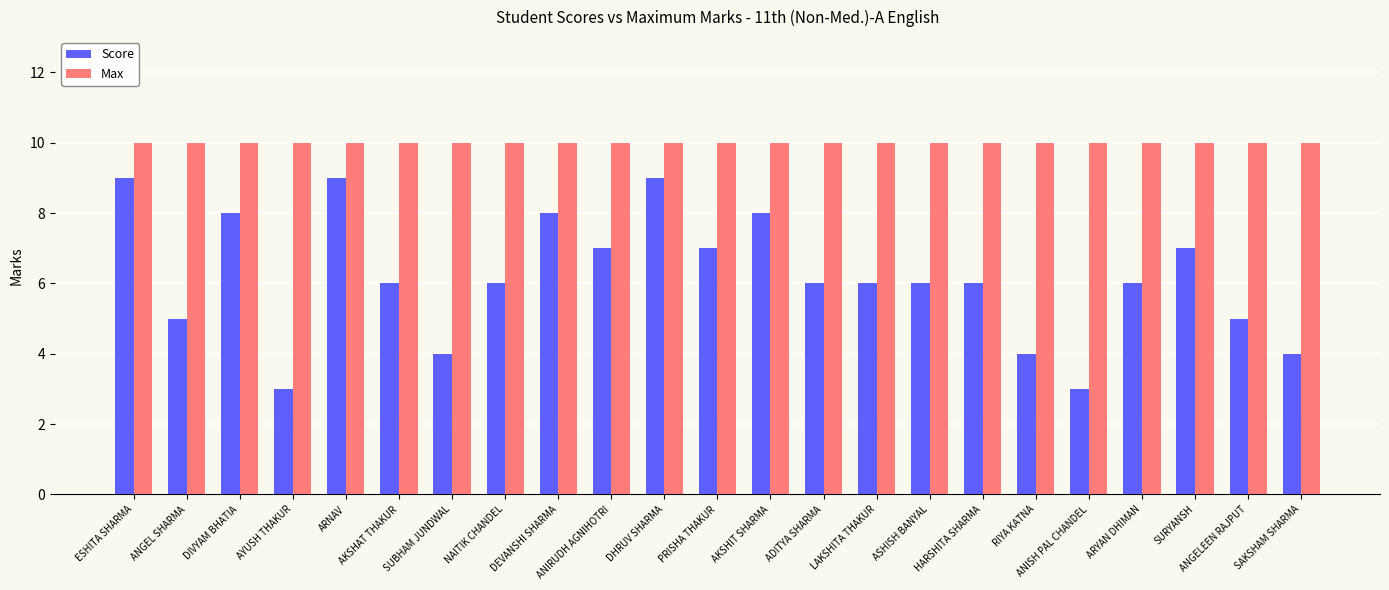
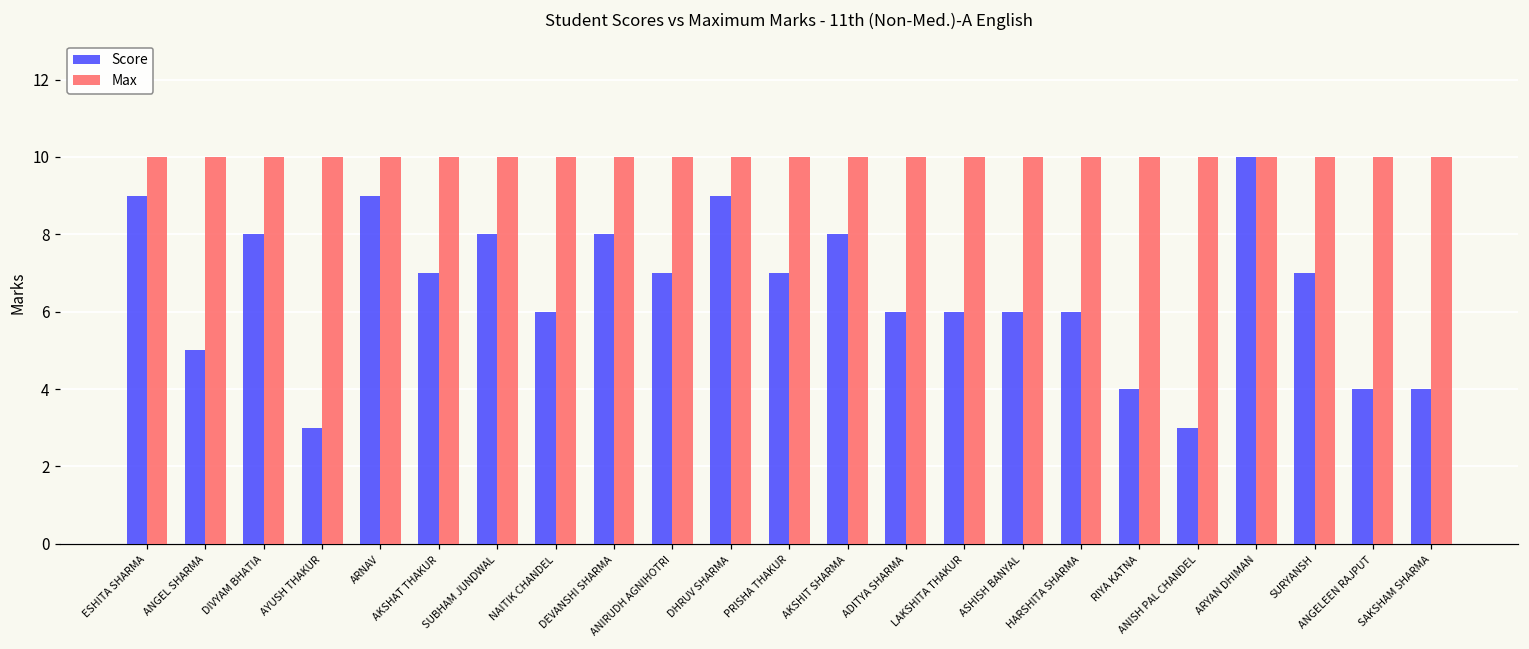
  {
    "Score": {
      "ESHITA SHARMA": 9,
      "ANGEL SHARMA": 5,
      "DIVYAM BHATIA": 8,
      "AYUSH THAKUR": 3,
      "ARNAV": 9,
-     "AKSHAT THAKUR": 6,
-     "SUBHAM JUNDWAL": 4,
+     "AKSHAT THAKUR": 7,
+     "SUBHAM JUNDWAL": 8,
      "NAITIK CHANDEL": 6,
      "DEVANSHI SHARMA": 8,
      "ANIRUDH AGNIHOTRI": 7,
      "DHRUV SHARMA": 9,
      "PRISHA THAKUR": 7,
      "AKSHIT SHARMA": 8,
      "ADITYA SHARMA": 6,
      "LAKSHITA THAKUR": 6,
      "ASHISH BANYAL": 6,
      "HARSHITA SHARMA": 6,
      "RIYA KATNA": 4,
      "ANISH PAL CHANDEL": 3,
-     "ARYAN DHIMAN": 6,
+     "ARYAN DHIMAN": 10,
      "SURYANSH": 7,
-     "ANGELEEN RAJPUT": 5,
+     "ANGELEEN RAJPUT": 4,
      "SAKSHAM SHARMA": 4
    },
    "Max": {
      "ESHITA SHARMA": 10,
      "ANGEL SHARMA": 10,
      "DIVYAM BHATIA": 10,
      "AYUSH THAKUR": 10,
      "ARNAV": 10,
      "AKSHAT THAKUR": 10,
      "SUBHAM JUNDWAL": 10,
      "NAITIK CHANDEL": 10,
      "DEVANSHI SHARMA": 10,
      "ANIRUDH AGNIHOTRI": 10,
      "DHRUV SHARMA": 10,
      "PRISHA THAKUR": 10,
      "AKSHIT SHARMA": 10,
      "ADITYA SHARMA": 10,
      "LAKSHITA THAKUR": 10,
      "ASHISH BANYAL": 10,
      "HARSHITA SHARMA": 10,
      "RIYA KATNA": 10,
      "ANISH PAL CHANDEL": 10,
      "ARYAN DHIMAN": 10,
      "SURYANSH": 10,
      "ANGELEEN RAJPUT": 10,
      "SAKSHAM SHARMA": 10
    }
  }
